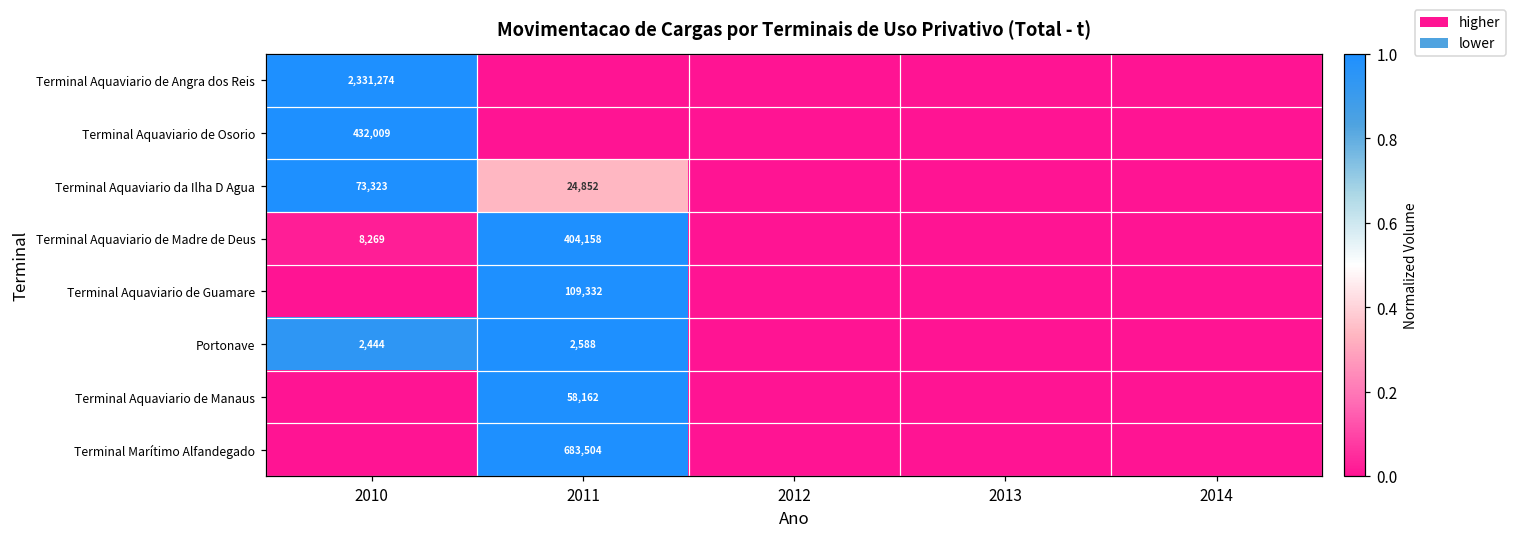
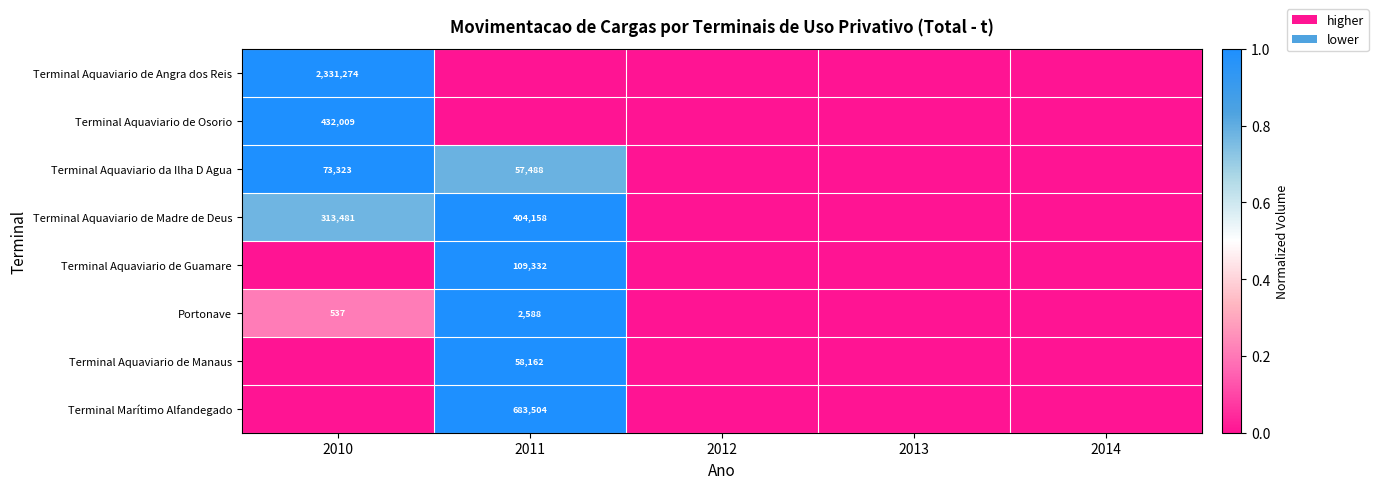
  {
    "Terminal Aquaviario de Angra dos Reis": {
      "2010": "2,331,274"
    },
    "Terminal Aquaviario de Osorio": {
      "2010": "432,009"
    },
    "Terminal Aquaviario da Ilha D Agua": {
      "2010": "73,323",
-     "2011": "24,852"
+     "2011": "57,488"
    },
    "Terminal Aquaviario de Madre de Deus": {
-     "2010": "8,269",
+     "2010": "313,481",
      "2011": "404,158"
    },
    "Terminal Aquaviario de Guamare": {
      "2011": "109,332"
    },
    "Portonave": {
-     "2010": "2,444",
+     "2010": "537",
      "2011": "2,588"
    },
    "Terminal Aquaviario de Manaus": {
      "2011": "58,162"
    },
    "Terminal Marítimo Alfandegado": {
      "2011": "683,504"
    }
  }
